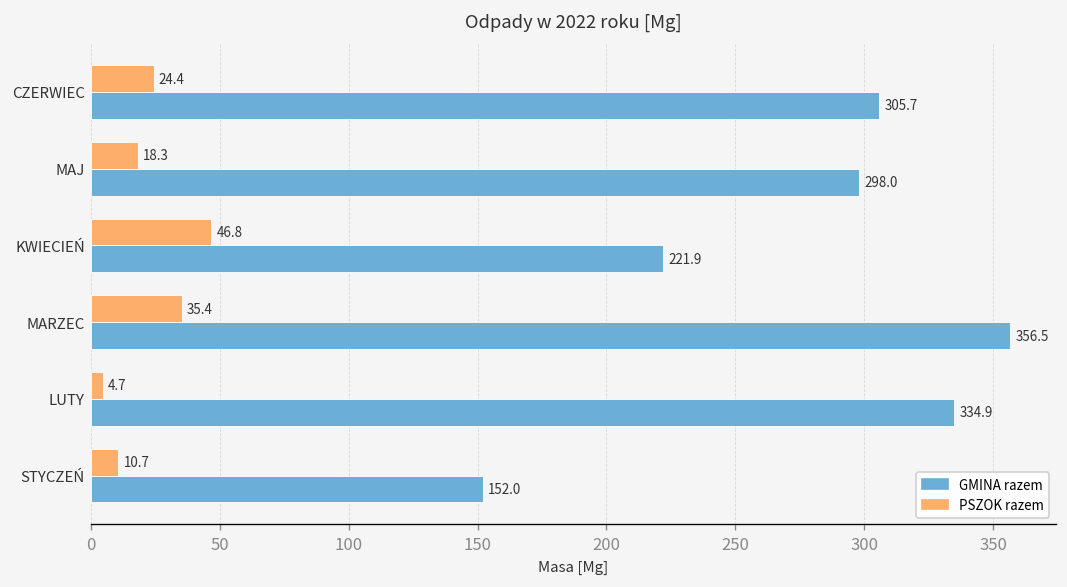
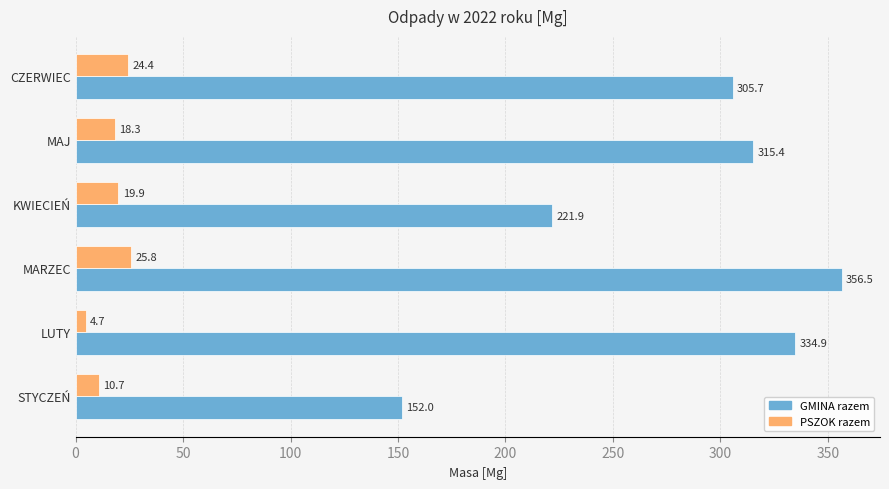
  {
    "GMINA razem": {
      "CZERWIEC": 305.7,
-     "MAJ": 298.0,
+     "MAJ": 315.4,
      "KWIECIEŃ": 221.9,
      "MARZEC": 356.5,
      "LUTY": 334.9,
      "STYCZEŃ": 152.0
    },
    "PSZOK razem": {
      "CZERWIEC": 24.4,
      "MAJ": 18.3,
-     "KWIECIEŃ": 46.8,
-     "MARZEC": 35.4,
+     "KWIECIEŃ": 19.9,
+     "MARZEC": 25.8,
      "LUTY": 4.7,
      "STYCZEŃ": 10.7
    }
  }
